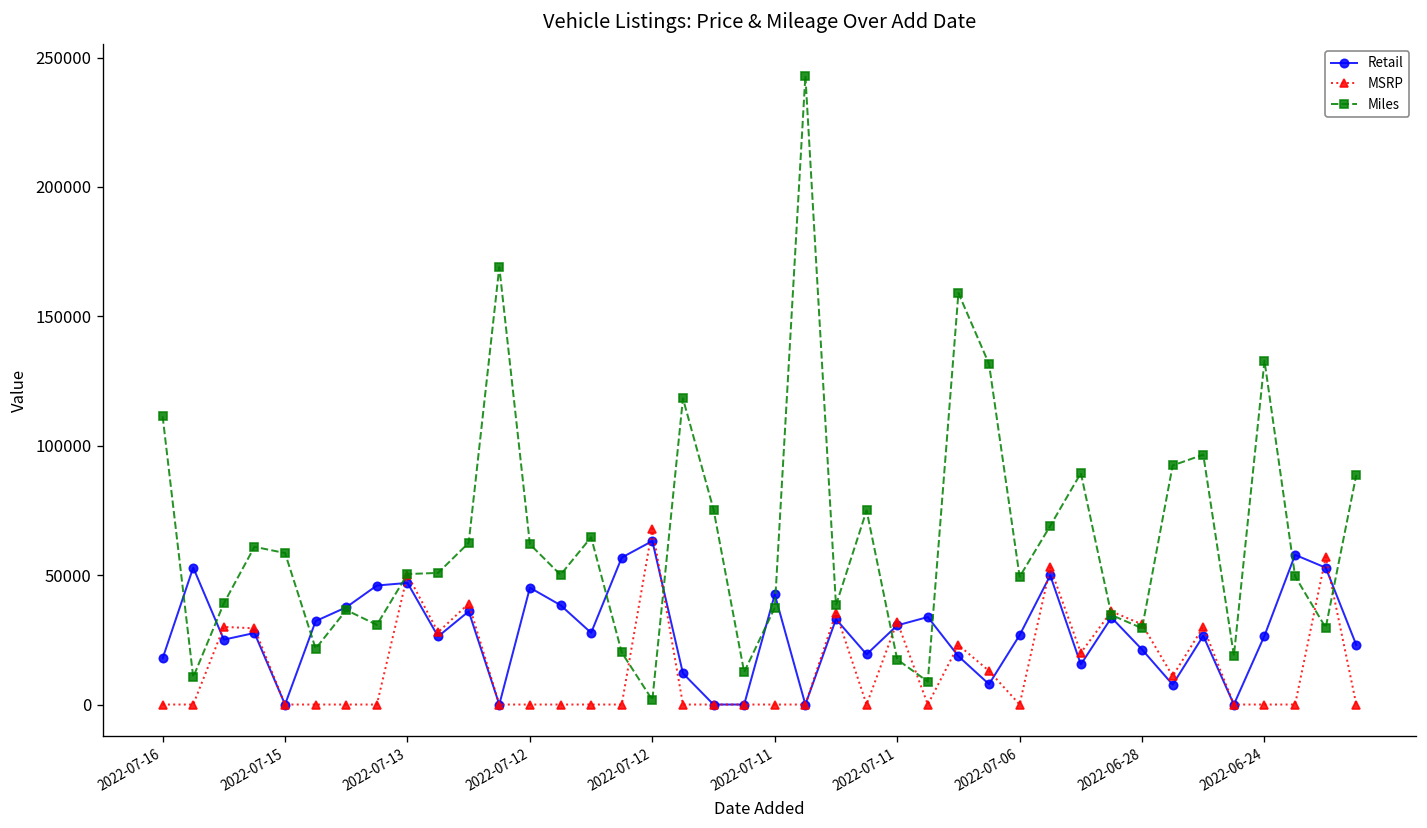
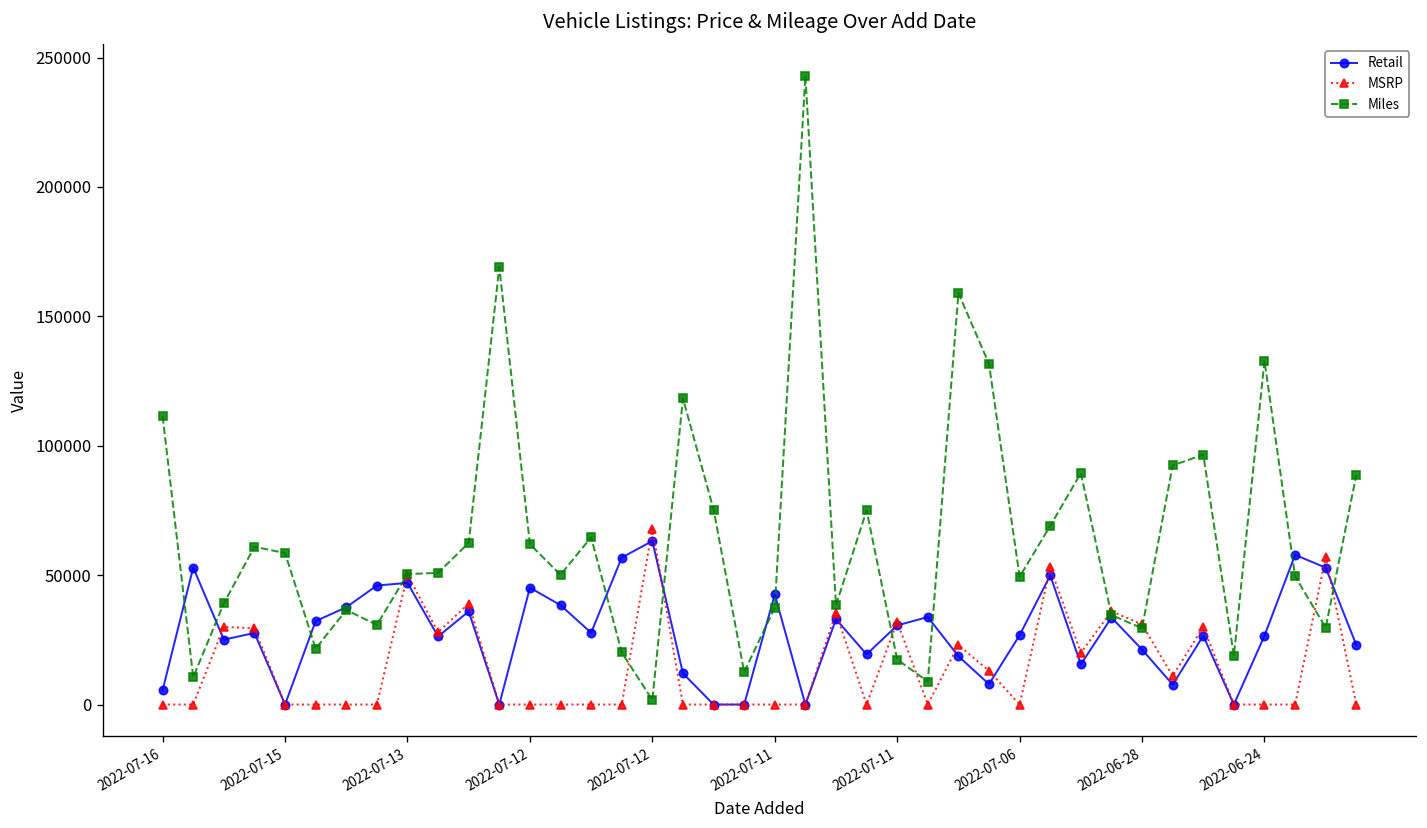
  {
    "Retail": {
-     "2022-07-16": 18000,
+     "2022-07-16": 6000,
      "2022-06-28": 21000
    },
    "MSRP": {
      "2022-07-16": 0,
      "2022-06-28": 31000
    },
    "Miles": {
      "2022-07-16": 111000,
      "2022-06-28": 29000
    }
  }
